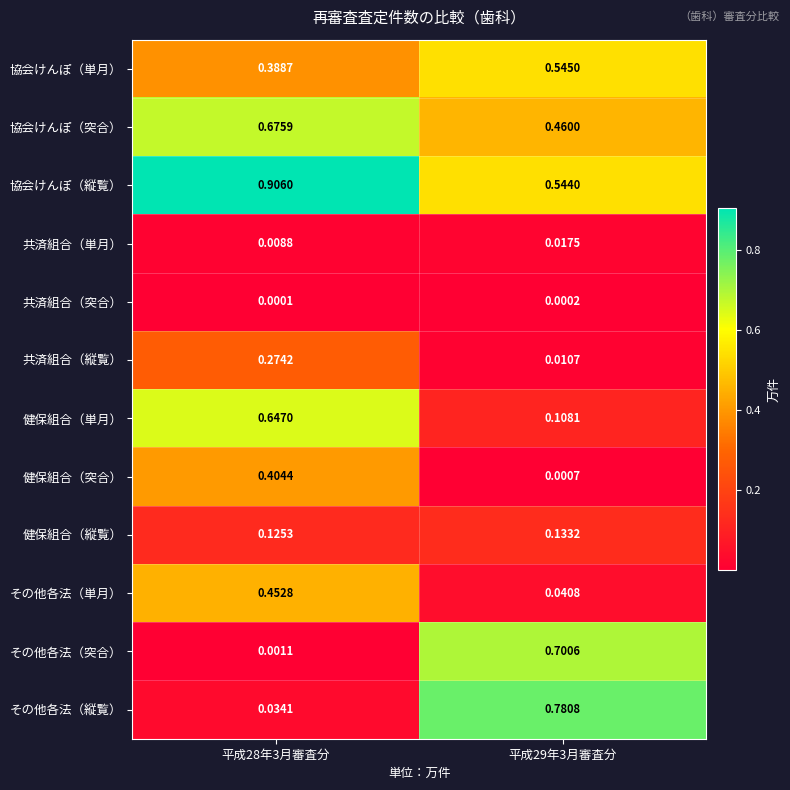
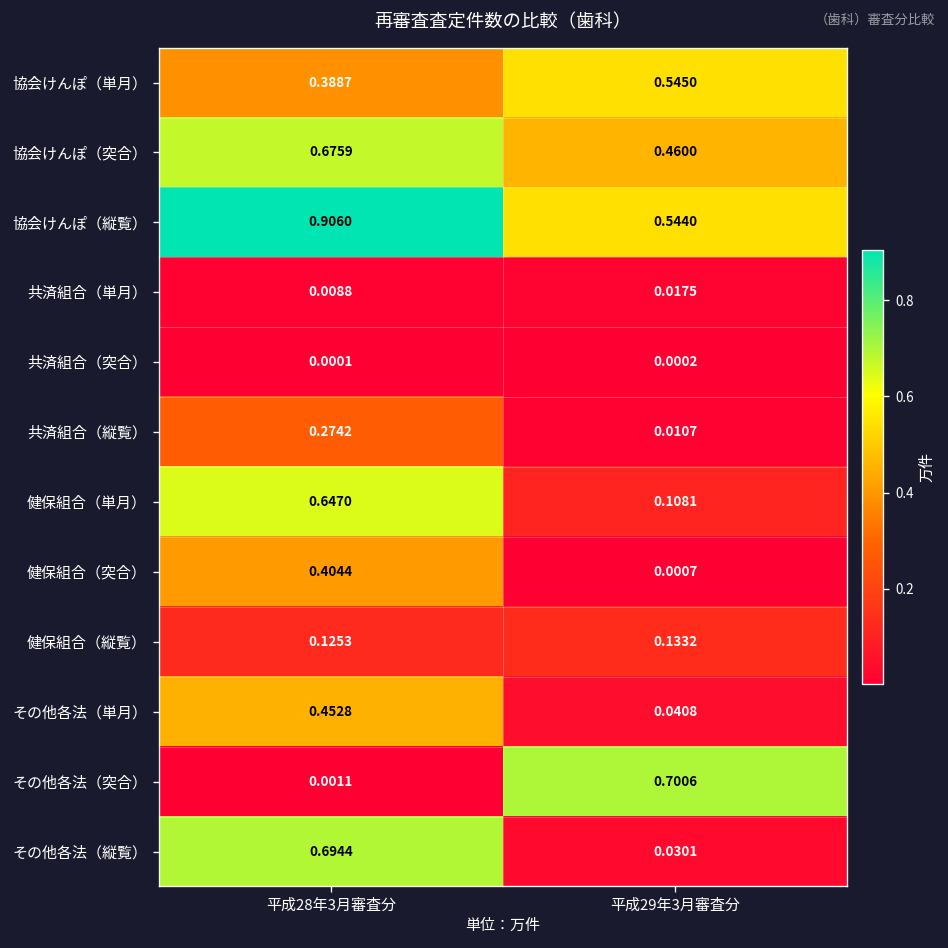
  {
    "協会けんぽ（単月）": {
      "平成28年3月審査分": 0.3887,
      "平成29年3月審査分": 0.5450
    },
    "協会けんぽ（突合）": {
      "平成28年3月審査分": 0.6759,
      "平成29年3月審査分": 0.4600
    },
    "協会けんぽ（縦覧）": {
      "平成28年3月審査分": 0.9060,
      "平成29年3月審査分": 0.5440
    },
    "共済組合（単月）": {
      "平成28年3月審査分": 0.0088,
      "平成29年3月審査分": 0.0175
    },
    "共済組合（突合）": {
      "平成28年3月審査分": 0.0001,
      "平成29年3月審査分": 0.0002
    },
    "共済組合（縦覧）": {
      "平成28年3月審査分": 0.2742,
      "平成29年3月審査分": 0.0107
    },
    "健保組合（単月）": {
      "平成28年3月審査分": 0.6470,
      "平成29年3月審査分": 0.1081
    },
    "健保組合（突合）": {
      "平成28年3月審査分": 0.4044,
      "平成29年3月審査分": 0.0007
    },
    "健保組合（縦覧）": {
      "平成28年3月審査分": 0.1253,
      "平成29年3月審査分": 0.1332
    },
    "その他各法（単月）": {
      "平成28年3月審査分": 0.4528,
      "平成29年3月審査分": 0.0408
    },
    "その他各法（突合）": {
      "平成28年3月審査分": 0.0011,
      "平成29年3月審査分": 0.7006
    },
    "その他各法（縦覧）": {
-     "平成28年3月審査分": 0.0341,
-     "平成29年3月審査分": 0.7808
+     "平成28年3月審査分": 0.6944,
+     "平成29年3月審査分": 0.0301
    }
  }
